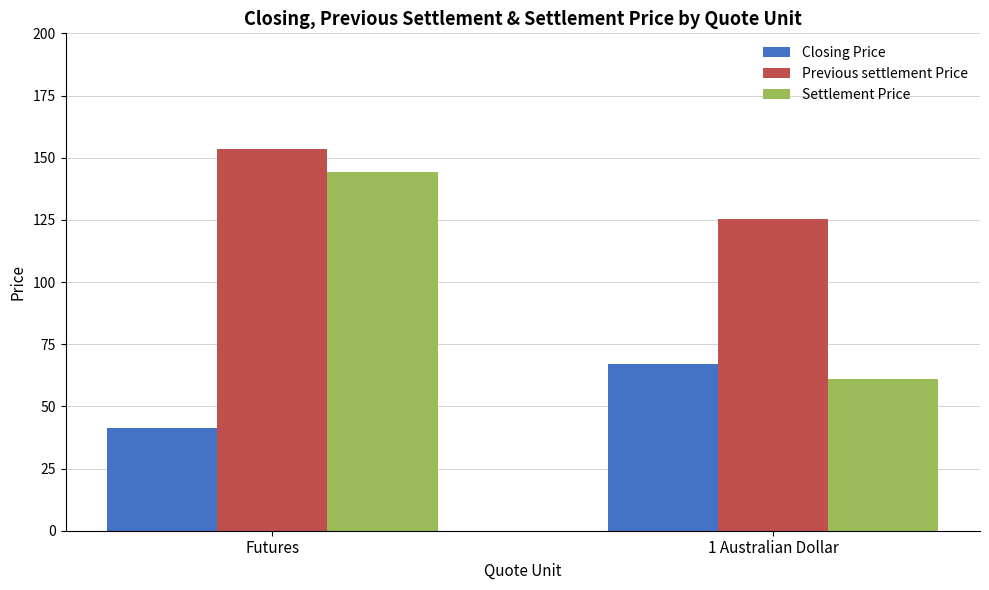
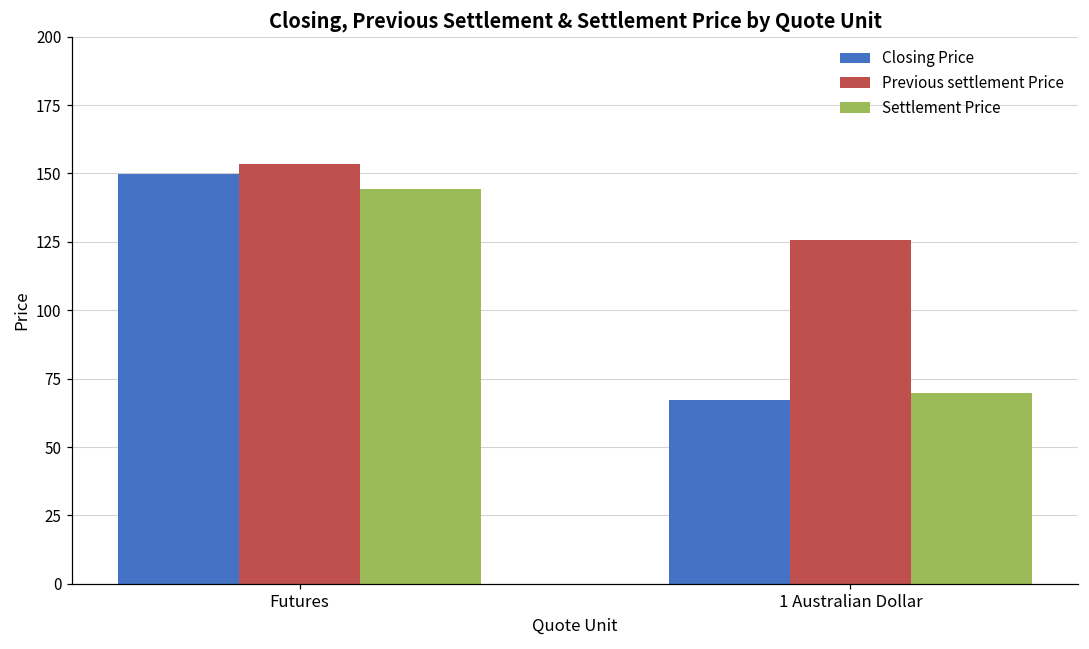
  {
    "Closing Price": {
-     "Futures": 41,
+     "Futures": 150,
      "1 Australian Dollar": 67
    },
    "Previous settlement Price": {
      "Futures": 153,
      "1 Australian Dollar": 126
    },
    "Settlement Price": {
      "Futures": 144,
-     "1 Australian Dollar": 61
+     "1 Australian Dollar": 70
    }
  }
